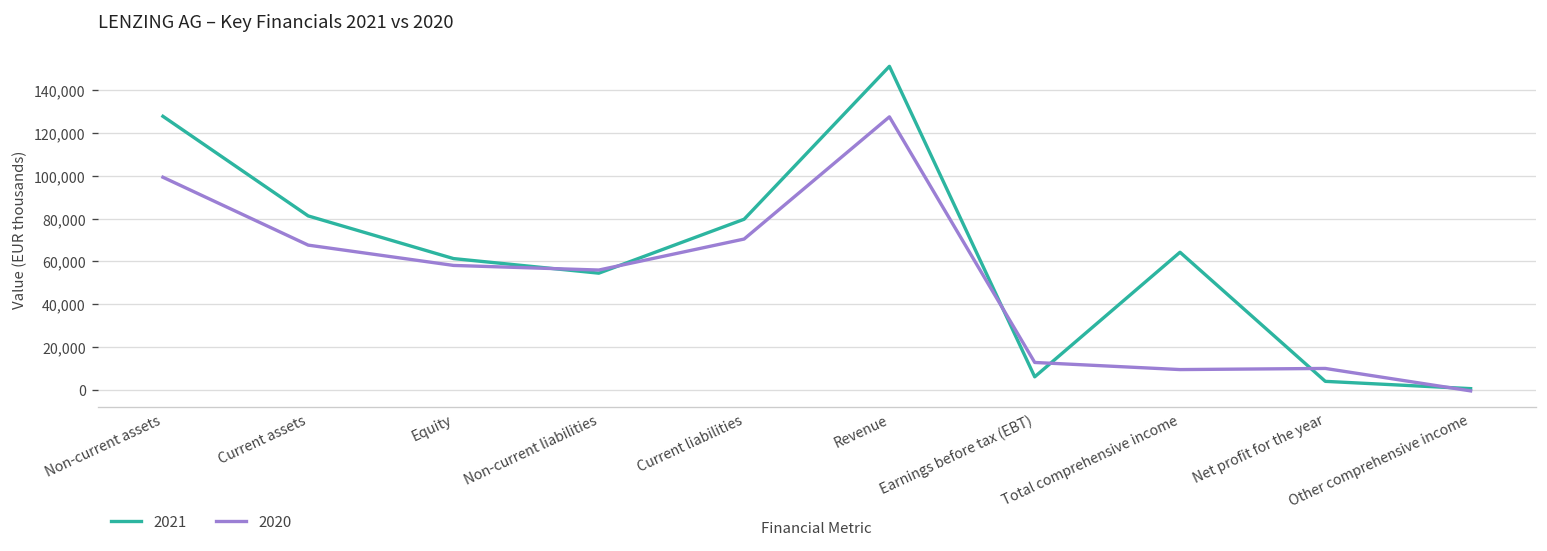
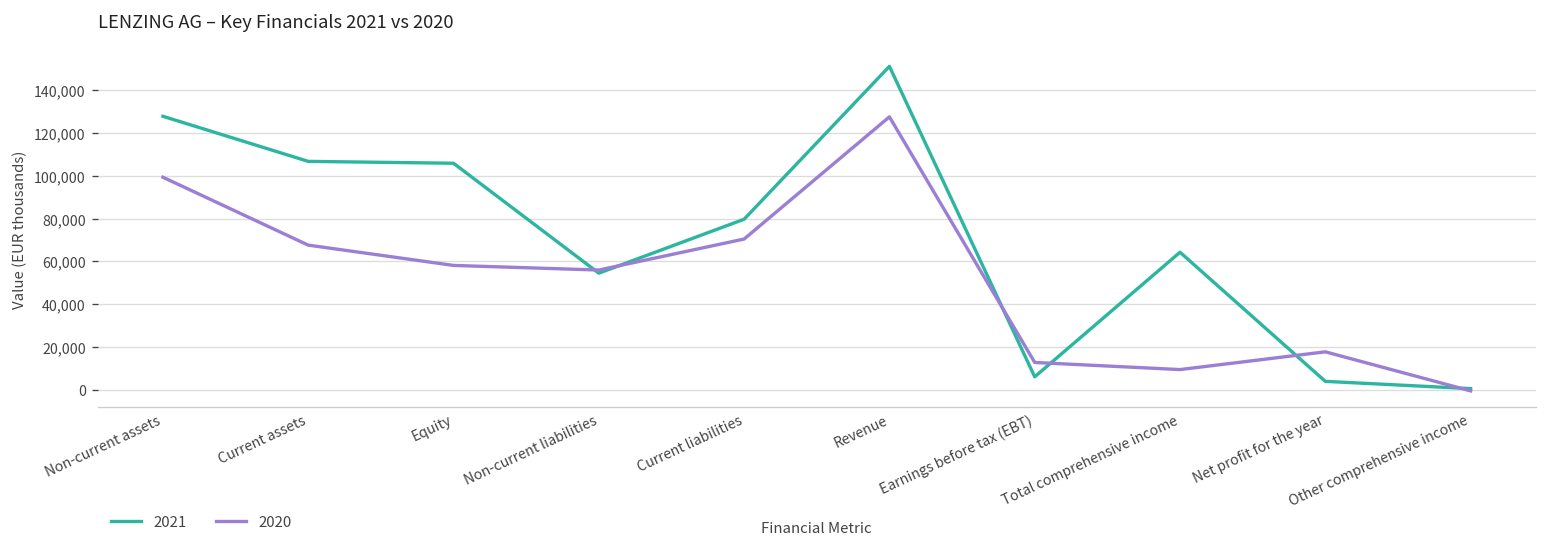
  {
    "2021": {
      "Non-current assets": "128,000",
-     "Current assets": "81,000",
-     "Equity": "61,000",
+     "Current assets": "107,000",
+     "Equity": "106,000",
      "Non-current liabilities": "55,000",
      "Current liabilities": "80,000",
      "Revenue": "151,000",
      "Earnings before tax (EBT)": "6,000",
      "Total comprehensive income": "64,000",
      "Net profit for the year": "4,000"
    },
    "2020": {
      "Non-current assets": "99,000",
      "Current assets": "68,000",
      "Equity": "58,000",
      "Non-current liabilities": "56,000",
      "Current liabilities": "70,000",
      "Revenue": "128,000",
      "Earnings before tax (EBT)": "13,000",
      "Total comprehensive income": "9,000",
-     "Net profit for the year": "10,000"
+     "Net profit for the year": "18,000"
    }
  }
